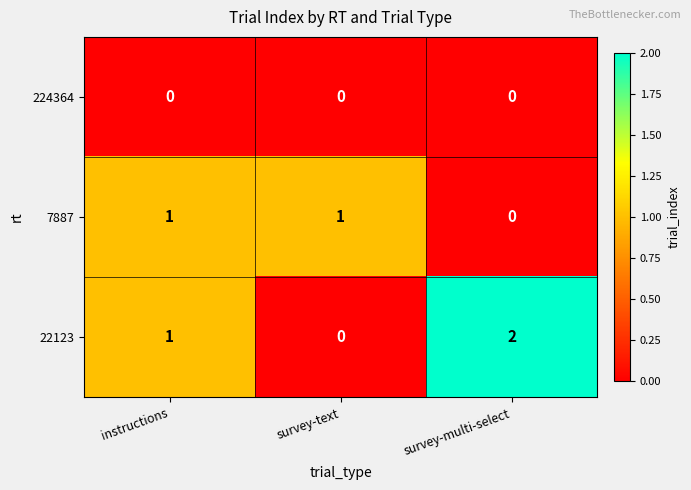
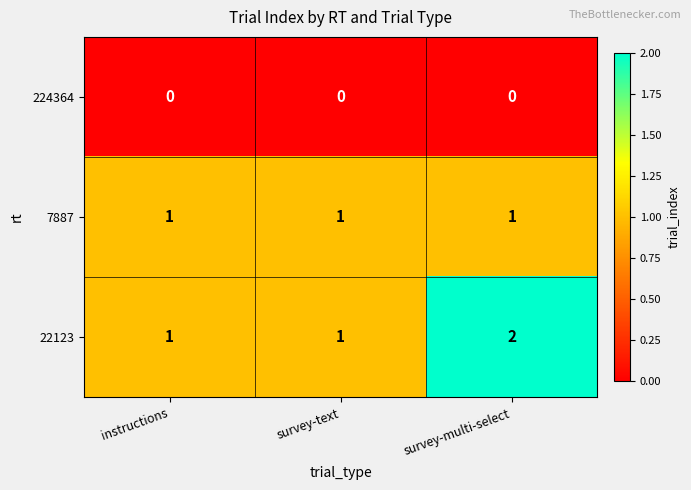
  {
    "224364": {
      "instructions": 0,
      "survey-text": 0,
      "survey-multi-select": 0
    },
    "7887": {
      "instructions": 1,
      "survey-text": 1,
-     "survey-multi-select": 0
+     "survey-multi-select": 1
    },
    "22123": {
      "instructions": 1,
-     "survey-text": 0,
+     "survey-text": 1,
      "survey-multi-select": 2
    }
  }
